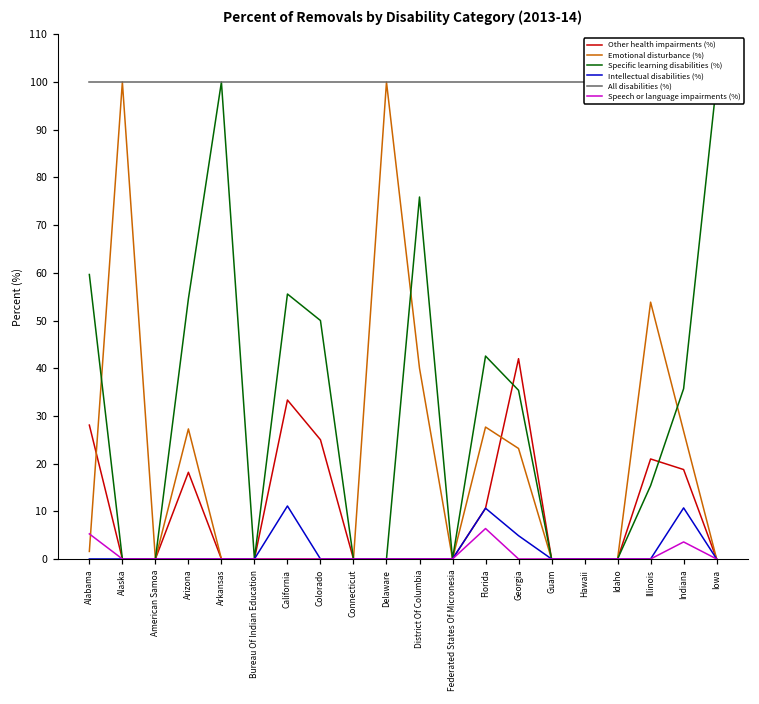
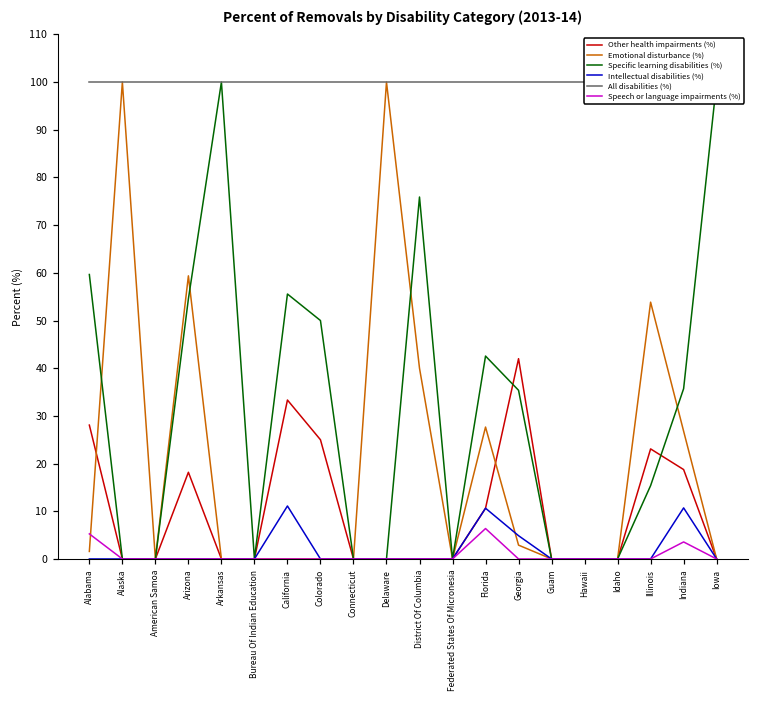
  {
    "Other health impairments (%)": {
      "Alabama": 28,
      "Arizona": 18,
      "California": 33,
      "Colorado": 25,
      "Georgia": 42,
-     "Illinois": 21,
+     "Illinois": 23,
      "Indiana": 19
    },
    "Emotional disturbance (%)": {
      "Alabama": 2,
-     "Arizona": 27,
+     "Arizona": 59,
      "District Of Columbia": 40,
      "Florida": 28,
-     "Georgia": 23,
+     "Georgia": 3,
      "Illinois": 54,
      "Indiana": 27
    },
    "Specific learning disabilities (%)": {
      "Alabama": 60,
      "Arizona": 55,
      "California": 56,
      "Colorado": 50,
      "District Of Columbia": 76,
      "Florida": 43,
      "Georgia": 35,
      "Illinois": 15,
      "Indiana": 36
    },
    "Intellectual disabilities (%)": {
      "Alabama": 0,
      "California": 11,
      "Georgia": 5,
      "Indiana": 11
    },
    "All disabilities (%)": {
      "Alabama": 100,
      "American Samoa": 100,
      "Arizona": 100,
      "Bureau Of Indian Education": 100,
      "California": 100,
      "Colorado": 100,
      "Connecticut": 100,
      "District Of Columbia": 100,
      "Federated States Of Micronesia": 100,
      "Florida": 100,
      "Georgia": 100,
      "Guam": 100,
      "Hawaii": 100
    },
    "Speech or language impairments (%)": {
      "Alabama": 5,
      "Florida": 6,
      "Georgia": 0,
      "Indiana": 4
    }
  }
